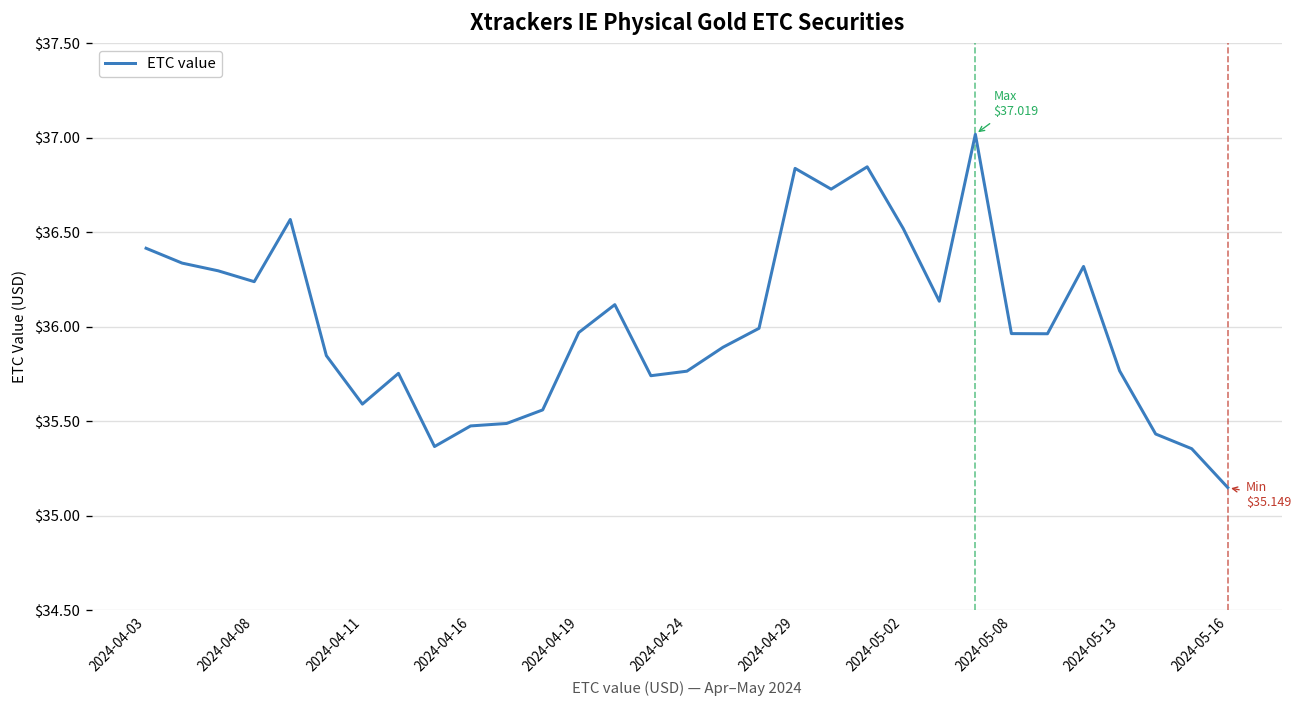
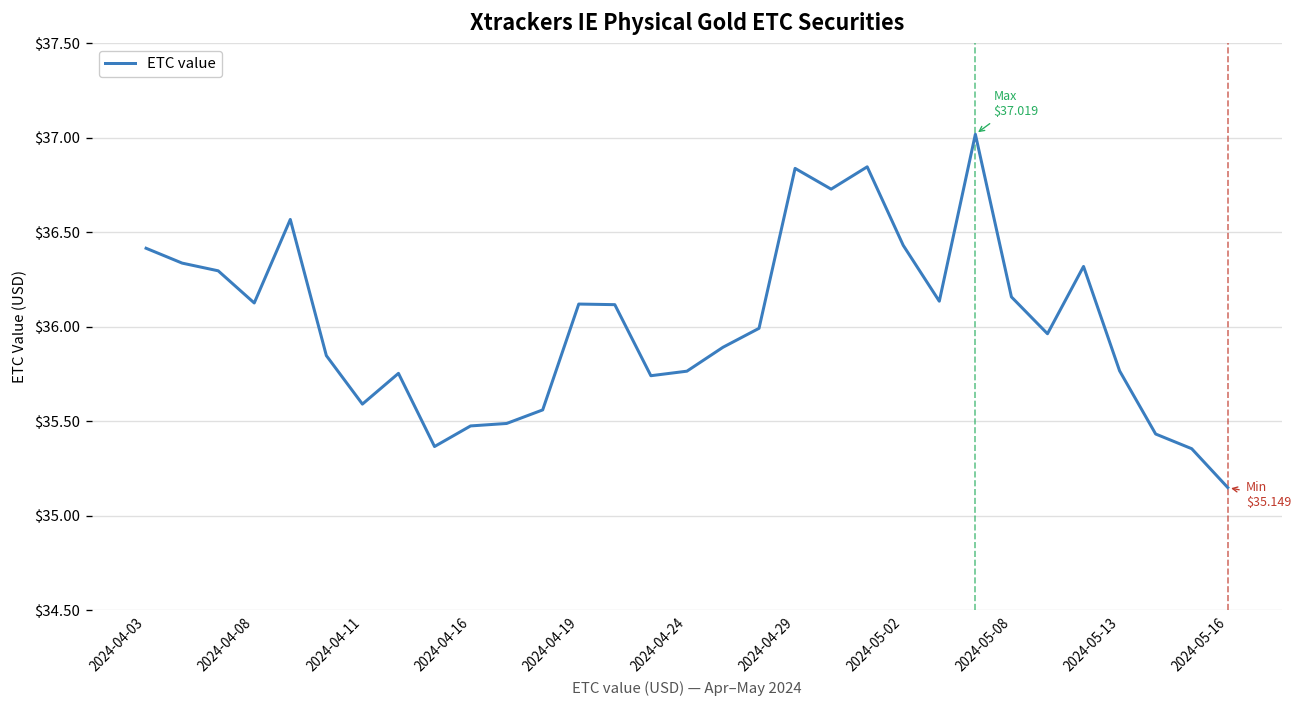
  {
    "2024-04-03": "$36.42",
-   "2024-04-08": "$36.24",
+   "2024-04-08": "$36.13",
    "2024-04-11": "$35.59",
    "2024-04-16": "$35.48",
-   "2024-04-19": "$35.97",
+   "2024-04-19": "$36.12",
    "2024-04-24": "$35.77",
    "2024-04-29": "$36.84",
-   "2024-05-02": "$36.52",
-   "2024-05-08": "$35.96",
+   "2024-05-02": "$36.43",
+   "2024-05-08": "$36.16",
    "2024-05-13": "$35.77"
  }
